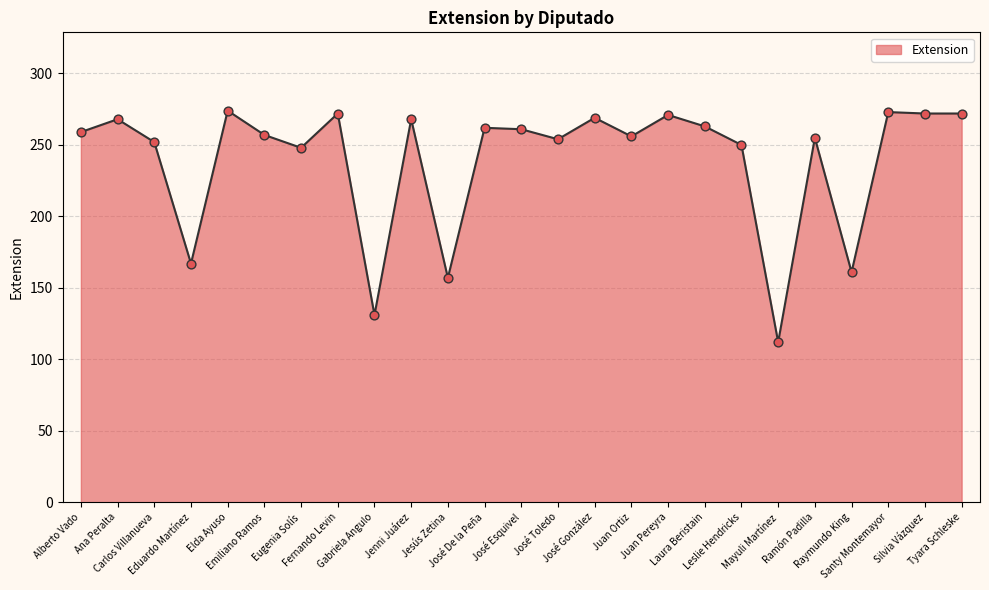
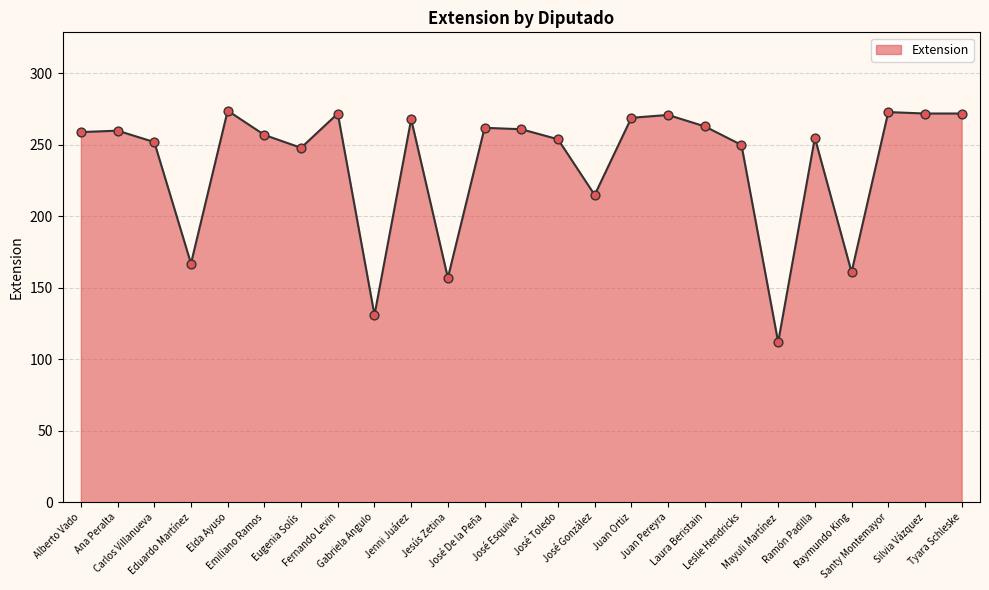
  {
    "Alberto Vado": 259,
-   "Ana Peralta": 268,
+   "Ana Peralta": 260,
    "Carlos Villanueva": 252,
    "Eduardo Martínez": 167,
    "Elda Ayuso": 274,
    "Emiliano Ramos": 257,
    "Eugenia Solís": 248,
    "Fernando Levin": 272,
    "Gabriela Angulo": 131,
    "Jenni Juárez": 268,
    "Jesús Zetina": 157,
    "José De la Peña": 262,
    "José Esquivel": 261,
    "José Toledo": 254,
-   "José González": 269,
-   "Juan Ortiz": 256,
+   "José González": 215,
+   "Juan Ortiz": 269,
    "Juan Pereyra": 271,
    "Laura Beristain": 263,
    "Leslie Hendricks": 250,
    "Mayuli Martínez": 112,
    "Ramón Padilla": 255,
    "Raymundo King": 161,
    "Santy Montemayor": 273,
    "Silvia Vázquez": 272,
    "Tyara Schleske": 272
  }
